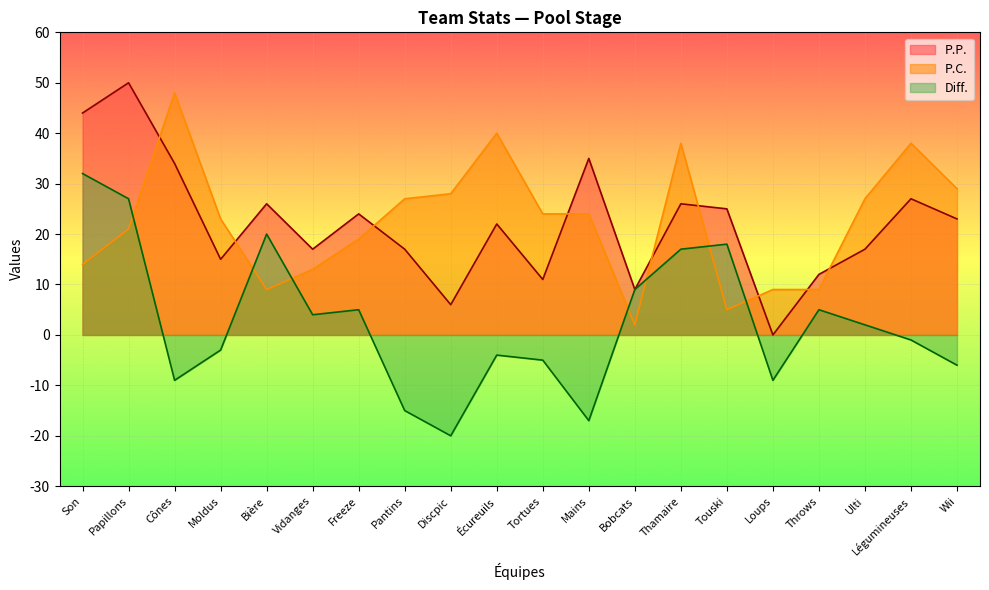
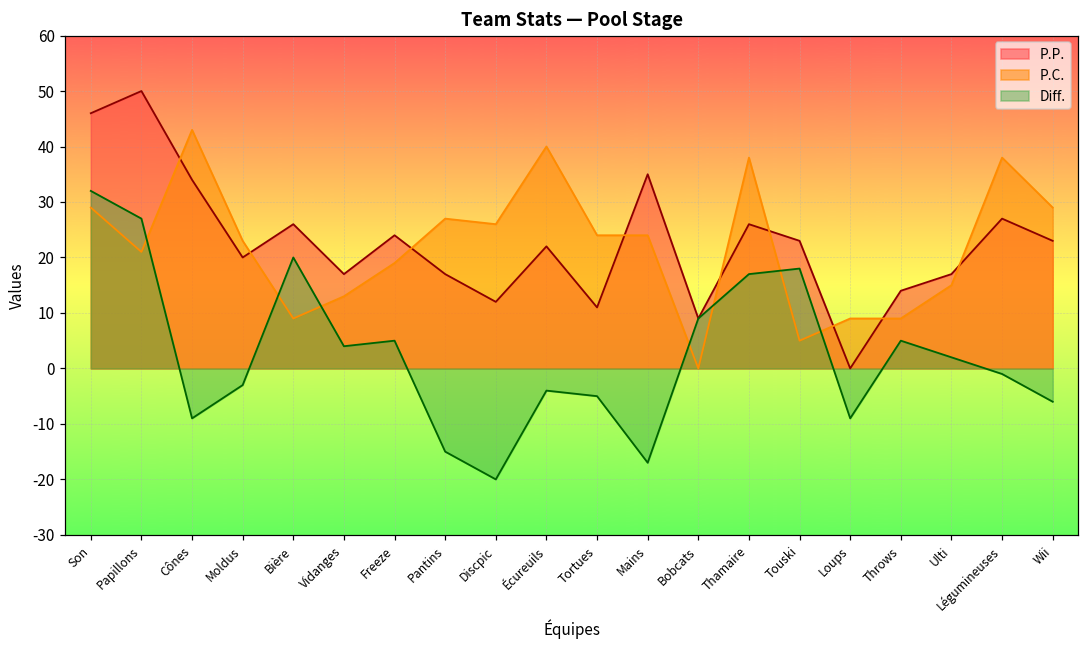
  {
    "P.P.": {
-     "Son": 44,
+     "Son": 46,
      "Papillons": 50,
      "Cônes": 34,
-     "Moldus": 15,
+     "Moldus": 20,
      "Bière": 26,
      "Vidanges": 17,
      "Freeze": 24,
      "Pantins": 17,
-     "Discpic": 6,
+     "Discpic": 12,
      "Écureuils": 22,
      "Tortues": 11,
      "Mains": 35,
      "Thamaire": 26,
-     "Touski": 25,
-     "Throws": 12,
+     "Touski": 23,
+     "Throws": 14,
      "Ulti": 17,
      "Légumineuses": 27,
      "Wii": 23
    },
    "P.C.": {
-     "Son": 14,
+     "Son": 29,
      "Papillons": 21,
-     "Cônes": 48,
+     "Cônes": 43,
      "Moldus": 23,
      "Bière": 9,
      "Vidanges": 13,
      "Freeze": 19,
      "Pantins": 27,
-     "Discpic": 28,
+     "Discpic": 26,
      "Écureuils": 40,
      "Tortues": 24,
      "Mains": 24,
-     "Bobcats": 2,
+     "Bobcats": 0,
      "Thamaire": 38,
      "Touski": 5,
      "Loups": 9,
      "Throws": 9,
-     "Ulti": 27,
+     "Ulti": 15,
      "Légumineuses": 38,
      "Wii": 29
    }
  }
